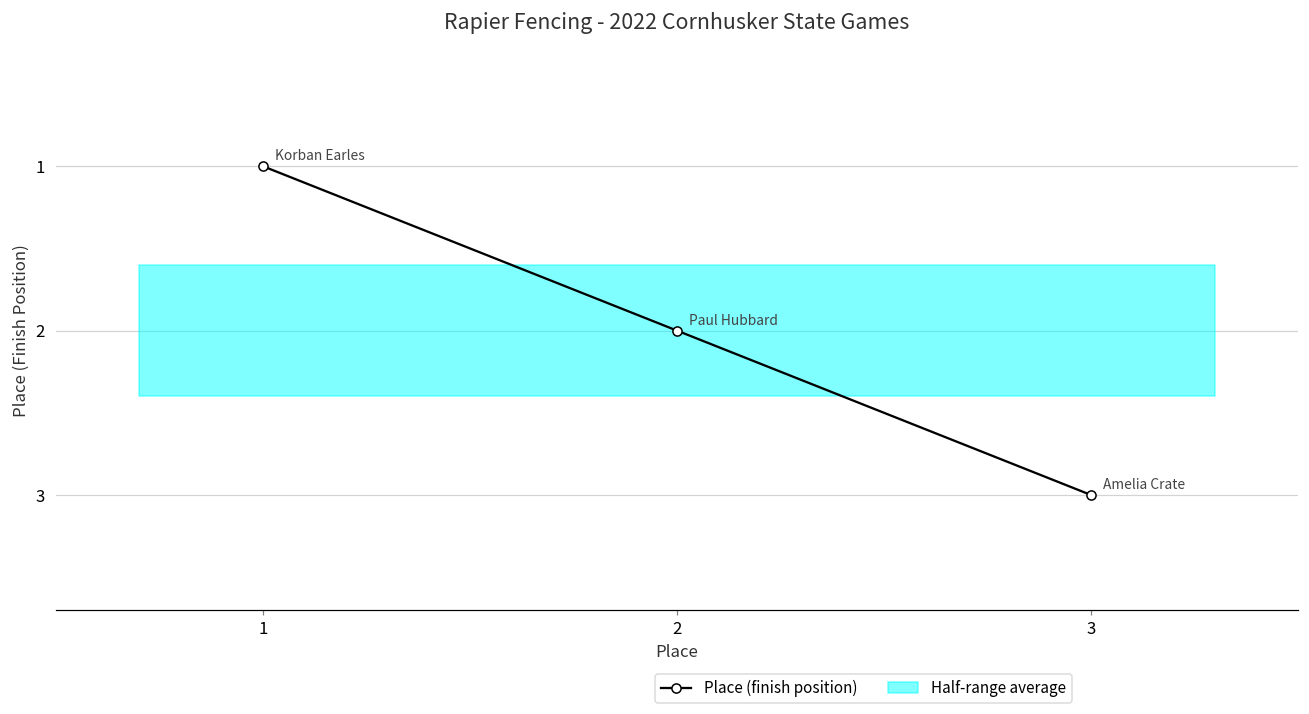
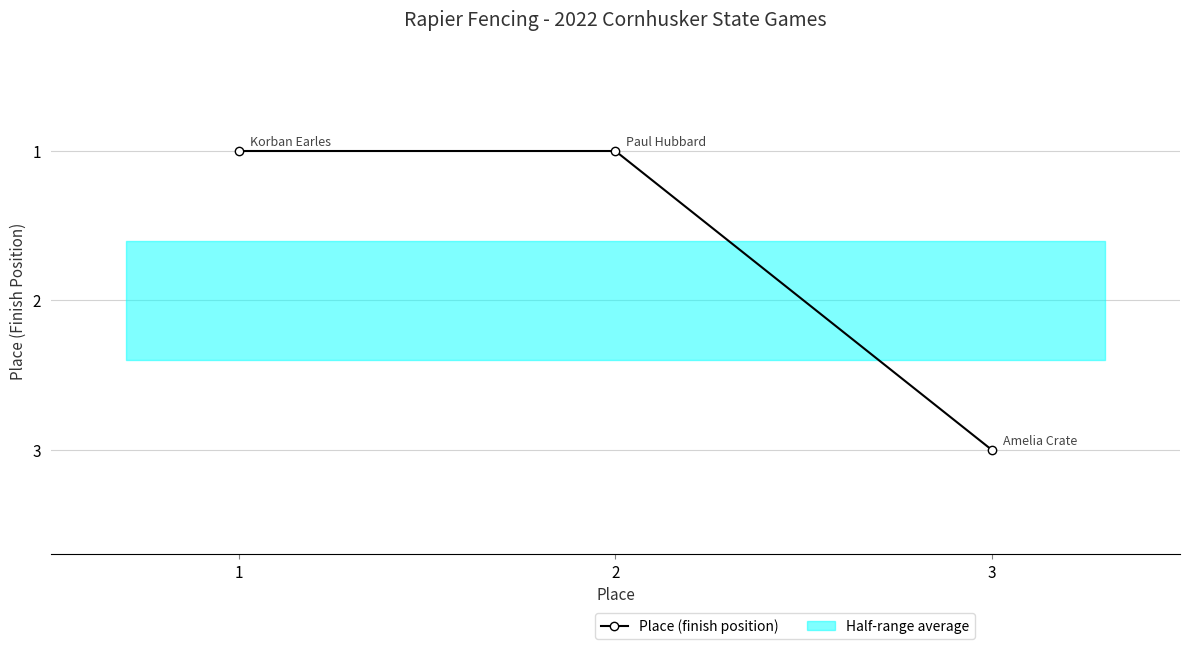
  {
    "Place (finish position)": {
      "1": 1,
-     "2": 2,
+     "2": 1,
      "3": 3
    }
  }
